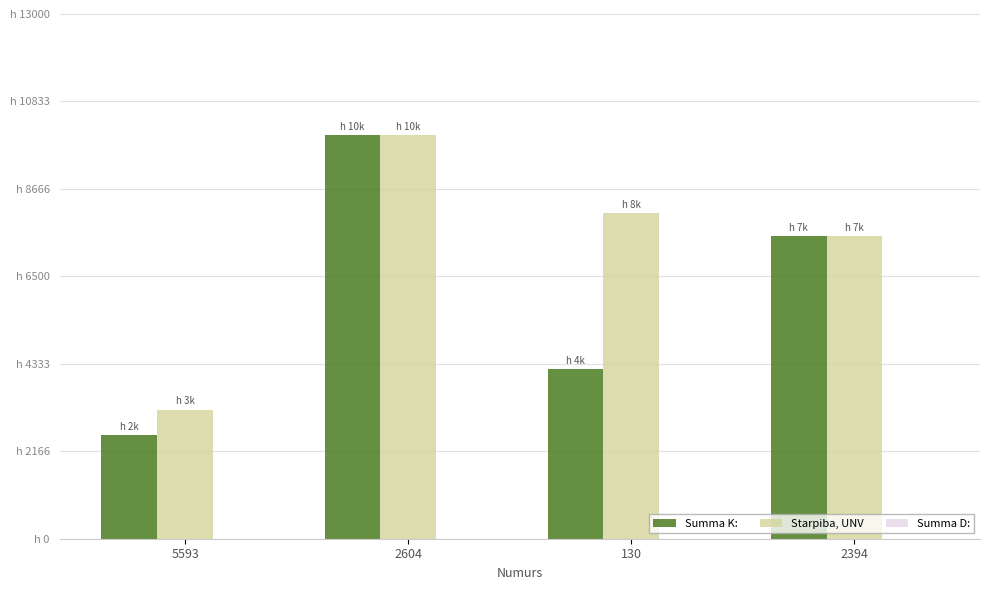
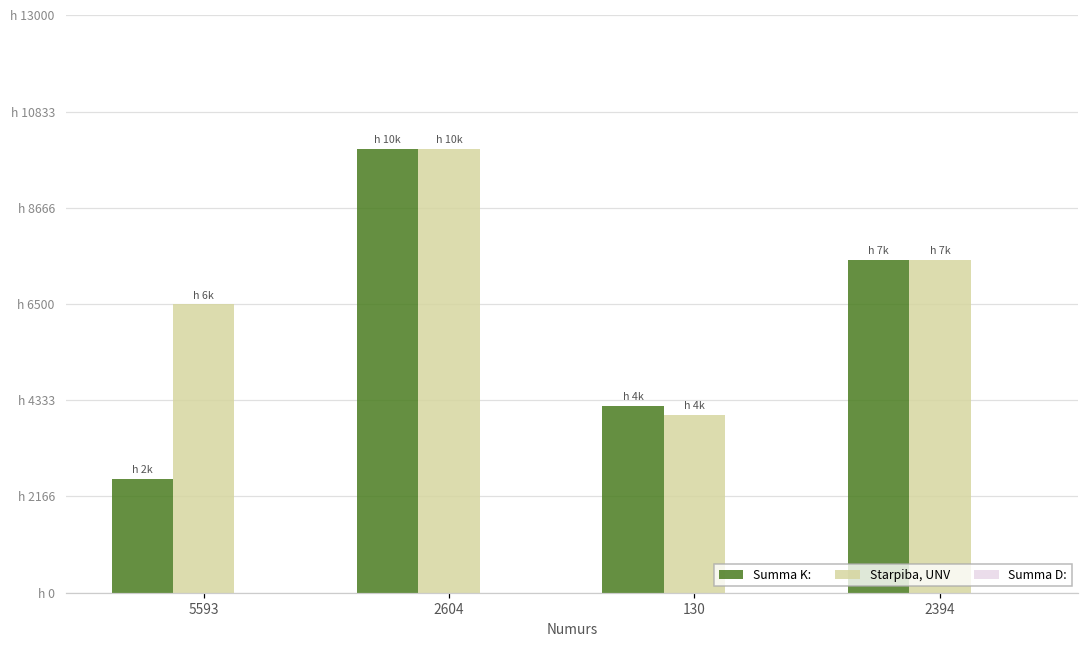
  {
    "Summa K:": {
      "2604": "10k",
      "130": "4k",
      "2394": "7k"
    },
    "Starpiba, UNV": {
-     "5593": "3k",
+     "5593": "6k",
      "2604": "10k",
-     "130": "8k",
+     "130": "4k",
      "2394": "7k"
    },
    "Summa D:": {
      "5593": "h 0",
      "2604": "h 0",
      "130": "h 0",
      "2394": "h 0"
    }
  }
